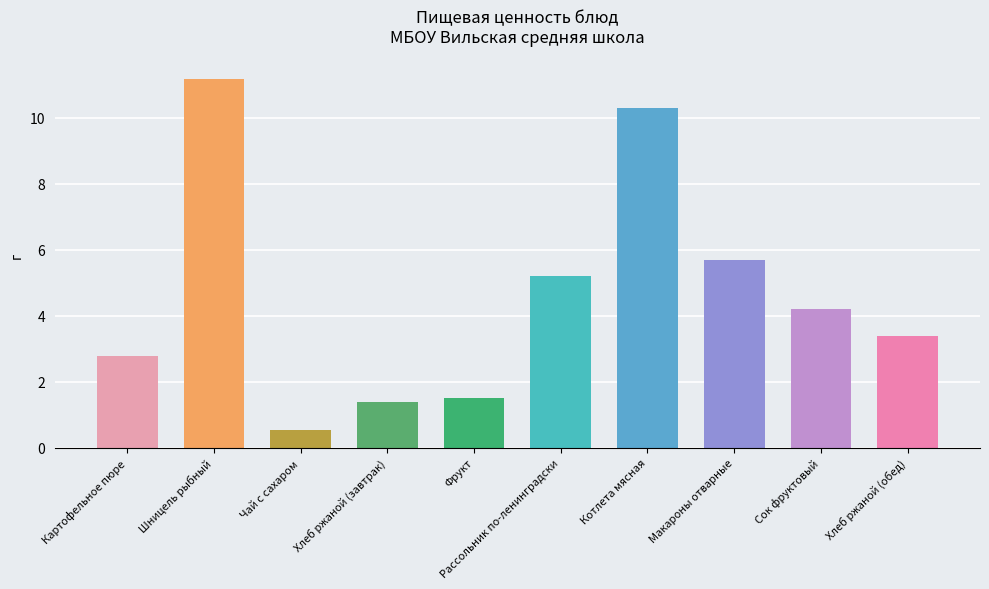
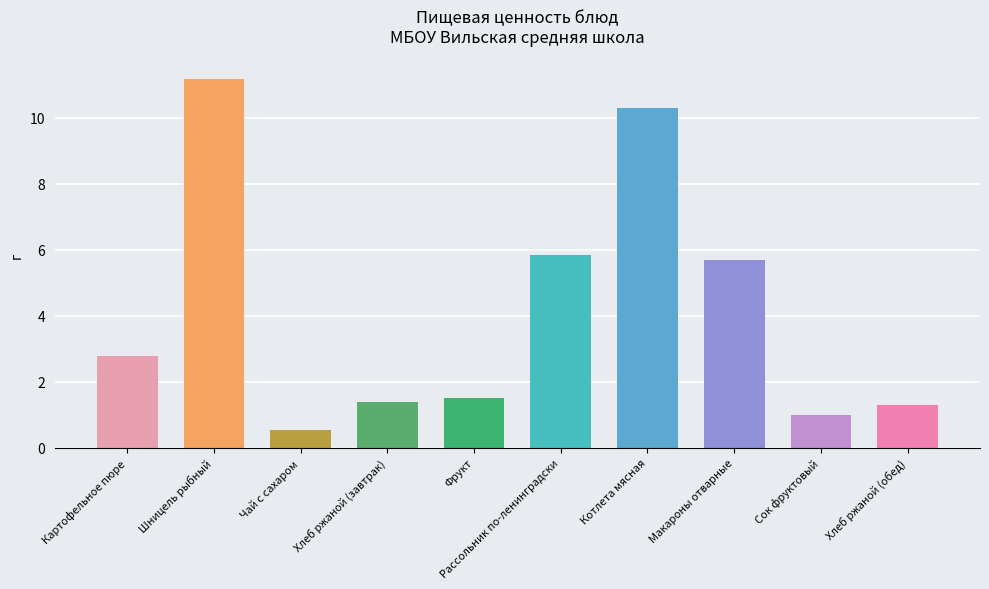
  {
    "Картофельное пюре": 2.8,
    "Шницель рыбный": 11.2,
    "Чай с сахаром": 0.5,
    "Хлеб ржаной (завтрак)": 1.4,
    "Фрукт": 1.5,
-   "Рассольник по-ленинградски": 5.2,
+   "Рассольник по-ленинградски": 5.9,
    "Котлета мясная": 10.3,
    "Макароны отварные": 5.7,
-   "Сок фруктовый": 4.2,
-   "Хлеб ржаной (обед)": 3.4
+   "Сок фруктовый": 1.0,
+   "Хлеб ржаной (обед)": 1.3
  }
